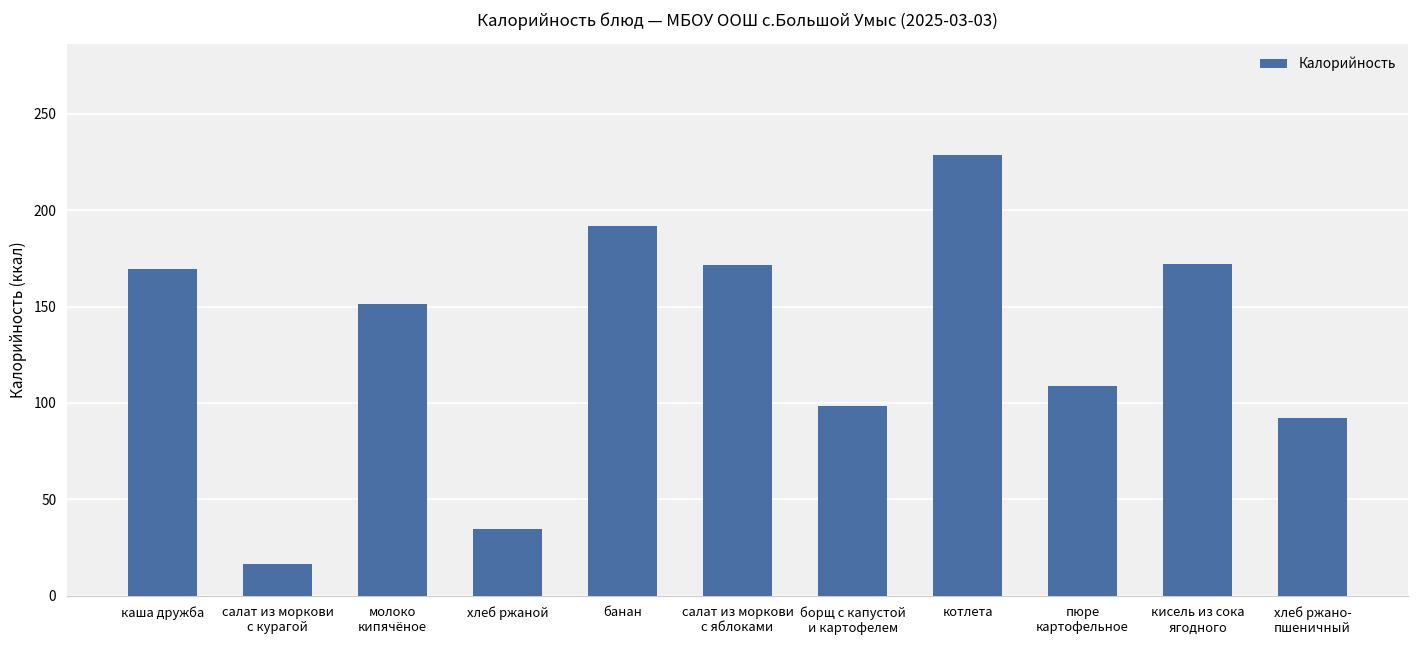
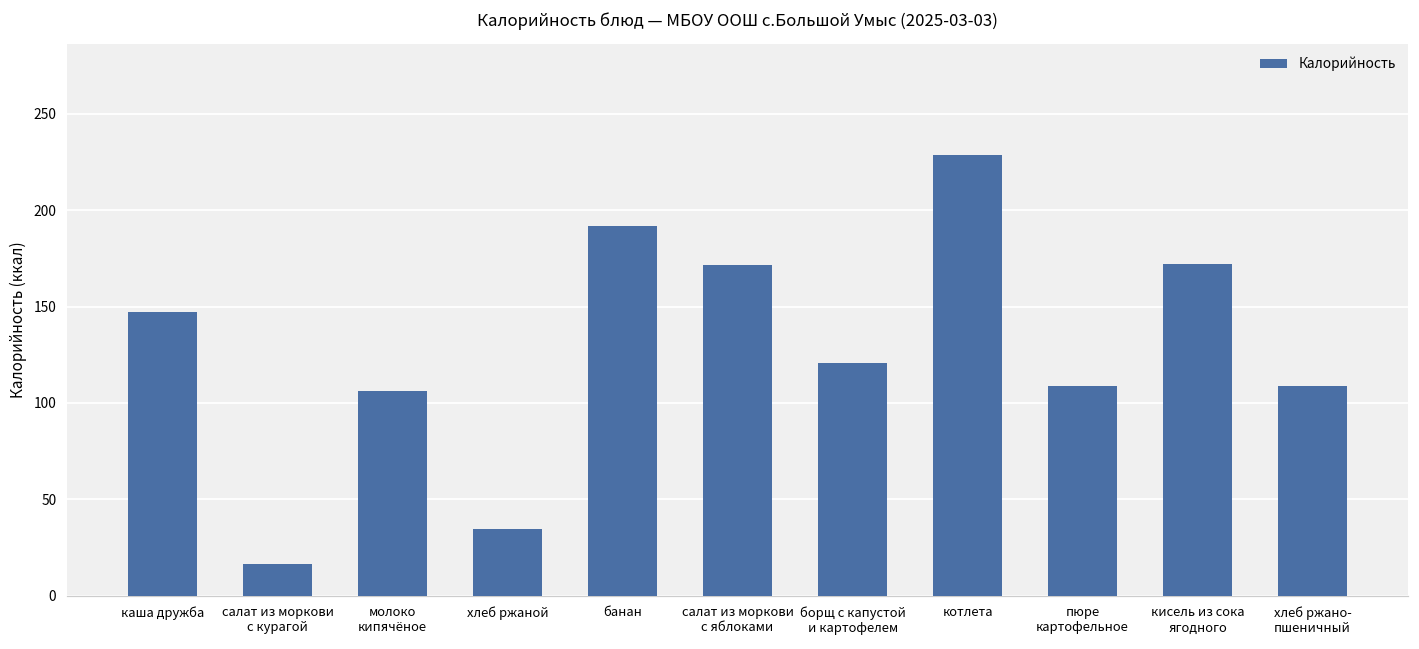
  {
-   "каша дружба": 170,
+   "каша дружба": 147,
    "салат из моркови с курагой": 16,
-   "молоко кипячёное": 152,
+   "молоко кипячёное": 106,
    "хлеб ржаной": 35,
    "банан": 192,
    "салат из моркови с яблоками": 172,
-   "борщ с капустой и картофелем": 98,
+   "борщ с капустой и картофелем": 121,
    "котлета": 229,
    "пюре картофельное": 109,
    "кисель из сока ягодного": 172,
-   "хлеб ржано- пшеничный": 92
+   "хлеб ржано- пшеничный": 109
  }
